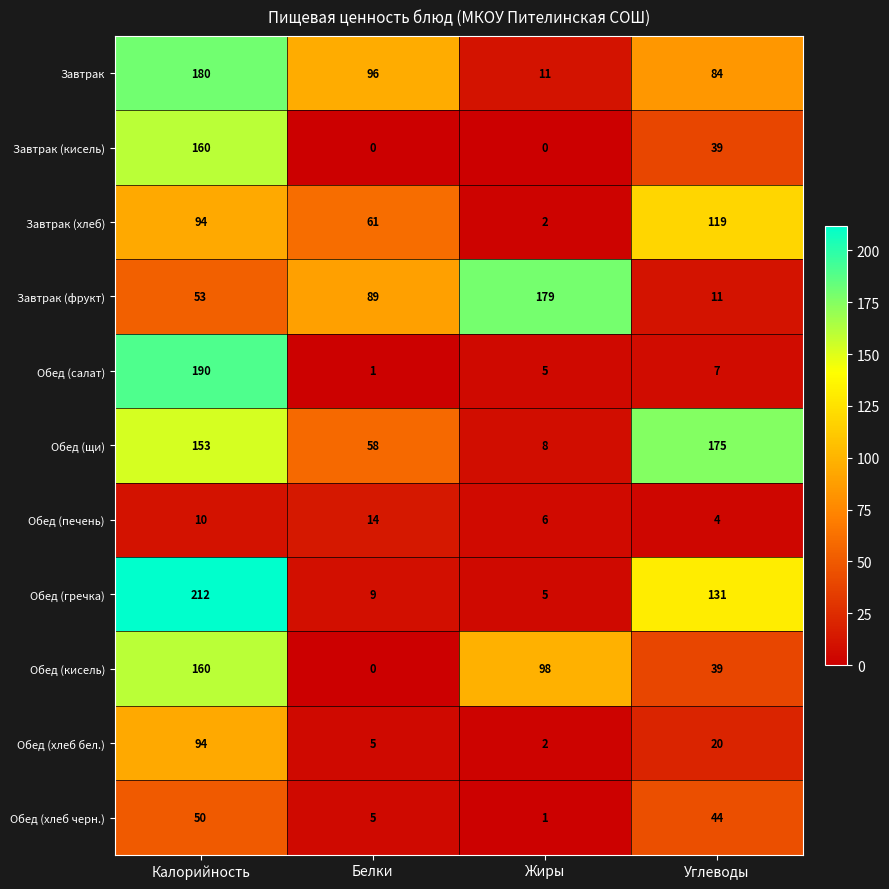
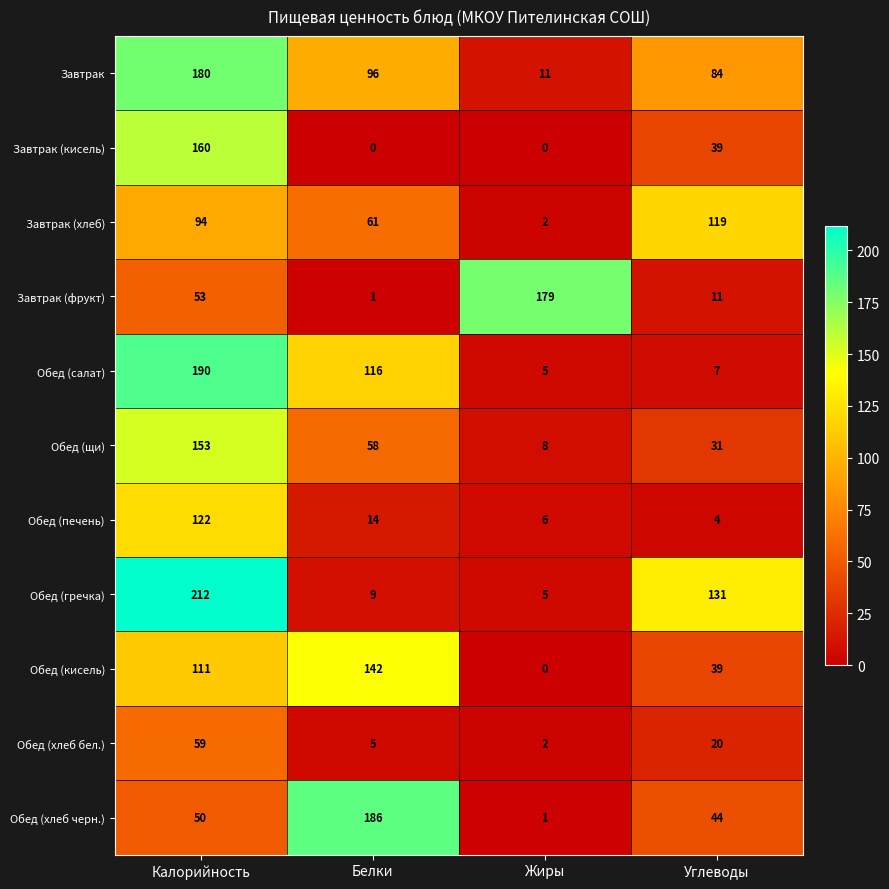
  {
    "Завтрак": {
      "Калорийность": 180,
      "Белки": 96,
      "Жиры": 11,
      "Углеводы": 84
    },
    "Завтрак (кисель)": {
      "Калорийность": 160,
      "Белки": 0,
      "Жиры": 0,
      "Углеводы": 39
    },
    "Завтрак (хлеб)": {
      "Калорийность": 94,
      "Белки": 61,
      "Жиры": 2,
      "Углеводы": 119
    },
    "Завтрак (фрукт)": {
      "Калорийность": 53,
-     "Белки": 89,
+     "Белки": 1,
      "Жиры": 179,
      "Углеводы": 11
    },
    "Обед (салат)": {
      "Калорийность": 190,
-     "Белки": 1,
+     "Белки": 116,
      "Жиры": 5,
      "Углеводы": 7
    },
    "Обед (щи)": {
      "Калорийность": 153,
      "Белки": 58,
      "Жиры": 8,
-     "Углеводы": 175
+     "Углеводы": 31
    },
    "Обед (печень)": {
-     "Калорийность": 10,
+     "Калорийность": 122,
      "Белки": 14,
      "Жиры": 6,
      "Углеводы": 4
    },
    "Обед (гречка)": {
      "Калорийность": 212,
      "Белки": 9,
      "Жиры": 5,
      "Углеводы": 131
    },
    "Обед (кисель)": {
-     "Калорийность": 160,
-     "Белки": 0,
-     "Жиры": 98,
+     "Калорийность": 111,
+     "Белки": 142,
+     "Жиры": 0,
      "Углеводы": 39
    },
    "Обед (хлеб бел.)": {
-     "Калорийность": 94,
+     "Калорийность": 59,
      "Белки": 5,
      "Жиры": 2,
      "Углеводы": 20
    },
    "Обед (хлеб черн.)": {
      "Калорийность": 50,
-     "Белки": 5,
+     "Белки": 186,
      "Жиры": 1,
      "Углеводы": 44
    }
  }
